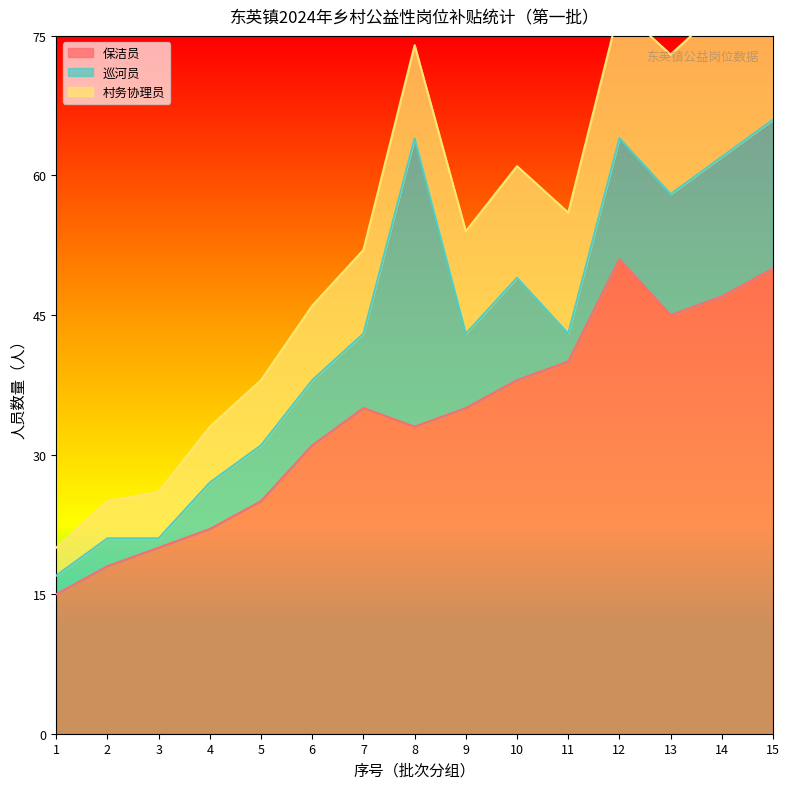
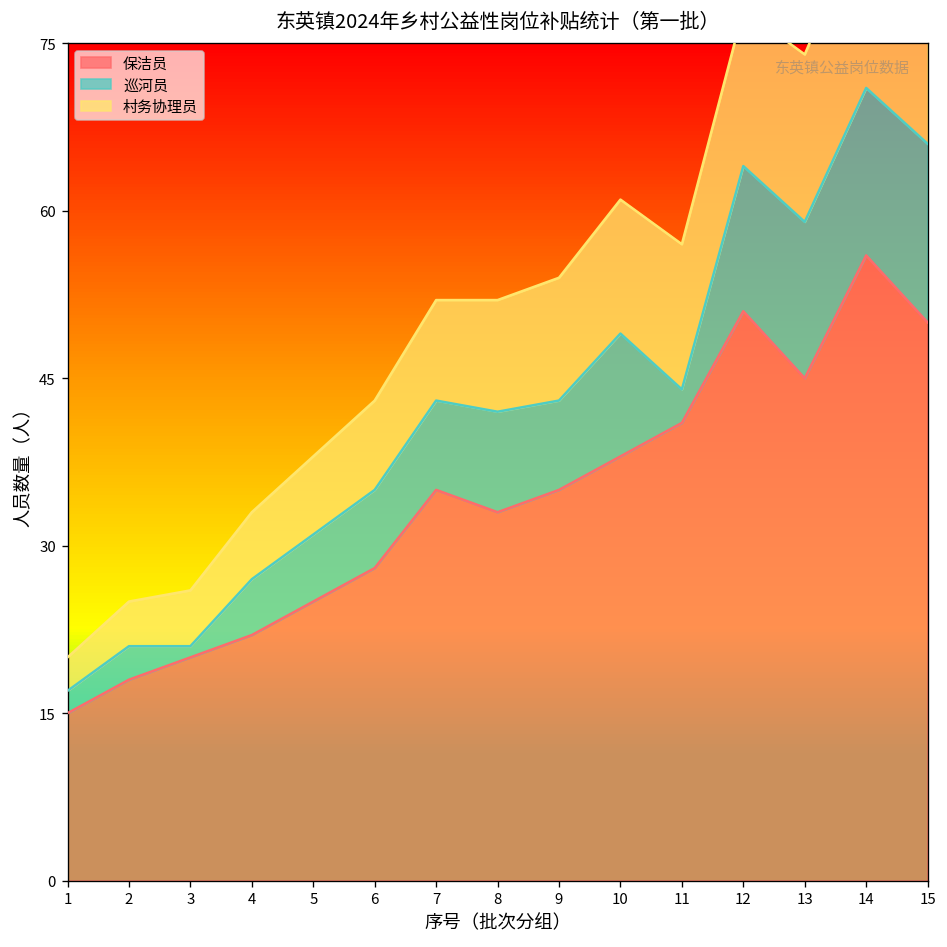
  {
    "保洁员": {
      "1": 15,
      "2": 18,
      "3": 20,
      "4": 22,
      "5": 25,
-     "6": 31,
+     "6": 28,
      "7": 35,
      "8": 33,
      "9": 35,
      "10": 38,
-     "11": 40,
+     "11": 41,
      "12": 51,
      "13": 45,
-     "14": 47,
+     "14": 56,
      "15": 50
    },
    "巡河员": {
      "1": 2,
      "2": 3,
      "3": 1,
      "4": 5,
      "5": 6,
      "6": 7,
      "7": 8,
-     "8": 31,
+     "8": 9,
      "9": 8,
      "10": 11,
      "11": 3,
      "12": 13,
-     "13": 13,
+     "13": 14,
      "14": 15,
      "15": 16
    },
    "村务协理员": {
      "1": 3,
      "2": 4,
      "3": 5,
      "4": 6,
      "5": 7,
      "6": 8,
      "7": 9,
      "8": 10,
      "9": 11,
      "10": 12,
      "11": 13,
      "13": 15
    }
  }
